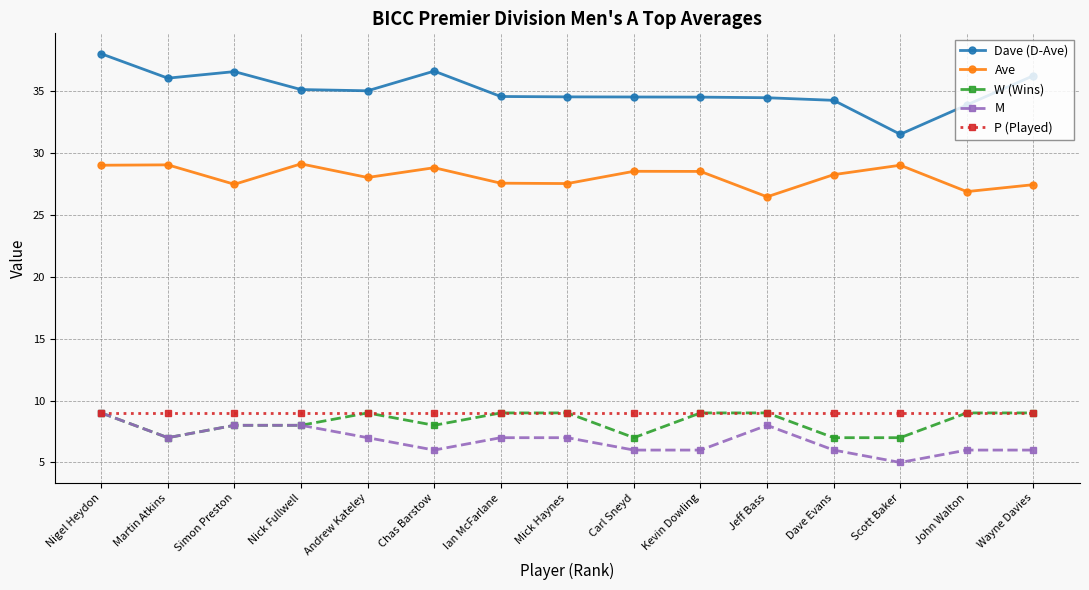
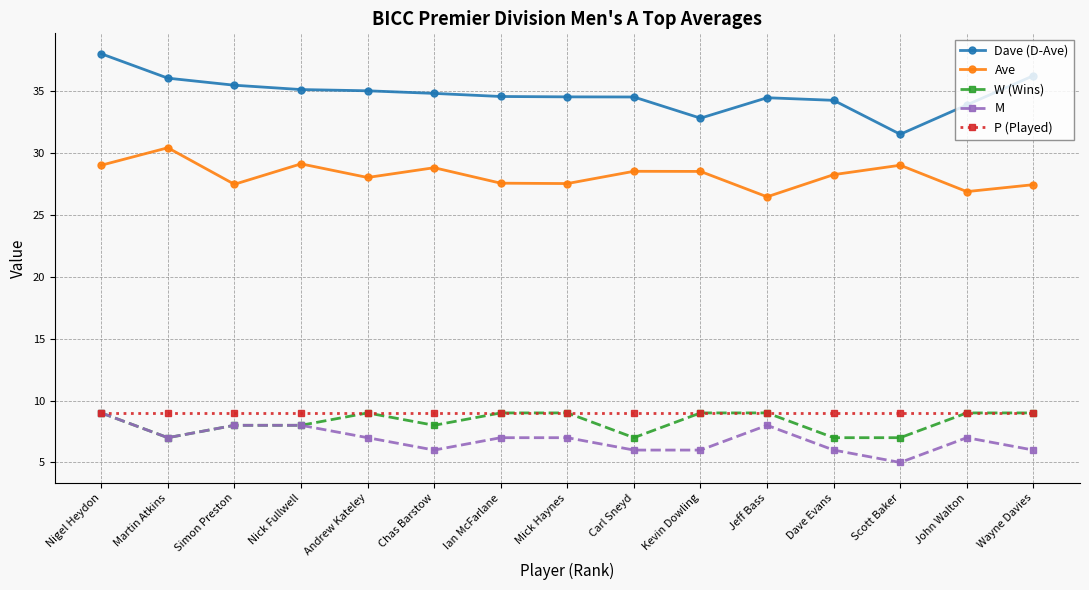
  {
    "Dave (D-Ave)": {
      "Nigel Heydon": 38.0,
      "Martin Atkins": 36.0,
-     "Simon Preston": 36.6,
+     "Simon Preston": 35.5,
      "Nick Fullwell": 35.1,
      "Andrew Kateley": 35.0,
-     "Chas Barstow": 36.6,
+     "Chas Barstow": 34.8,
      "Ian McFarlane": 34.6,
      "Mick Haynes": 34.5,
      "Carl Sneyd": 34.5,
-     "Kevin Dowling": 34.5,
+     "Kevin Dowling": 32.8,
      "Jeff Bass": 34.5,
      "Dave Evans": 34.2,
      "Scott Baker": 31.5
    },
    "Ave": {
      "Nigel Heydon": 29.0,
-     "Martin Atkins": 29.0,
+     "Martin Atkins": 30.4,
      "Simon Preston": 27.5,
      "Nick Fullwell": 29.1,
      "Andrew Kateley": 28.0,
      "Chas Barstow": 28.8,
      "Ian McFarlane": 27.6,
      "Mick Haynes": 27.5,
      "Carl Sneyd": 28.5,
      "Kevin Dowling": 28.5,
      "Jeff Bass": 26.5,
      "Dave Evans": 28.2,
      "Scott Baker": 29.0,
      "John Walton": 26.9,
      "Wayne Davies": 27.4
    },
    "W (Wins)": {
      "Chas Barstow": 8.0,
      "Carl Sneyd": 7.0,
      "Dave Evans": 7.0,
      "Scott Baker": 7.0
    },
    "M": {
      "Andrew Kateley": 7,
      "Chas Barstow": 6,
      "Ian McFarlane": 7,
      "Mick Haynes": 7,
      "Carl Sneyd": 6,
      "Kevin Dowling": 6,
      "Jeff Bass": 8,
      "Dave Evans": 6,
      "Scott Baker": 5,
-     "John Walton": 6,
+     "John Walton": 7,
      "Wayne Davies": 6
    },
    "P (Played)": {
      "Martin Atkins": 9.0,
      "Simon Preston": 9.0,
      "Nick Fullwell": 9.0,
      "Chas Barstow": 9.0,
      "Carl Sneyd": 9.0,
      "Dave Evans": 9.0,
      "Scott Baker": 9.0
    }
  }
